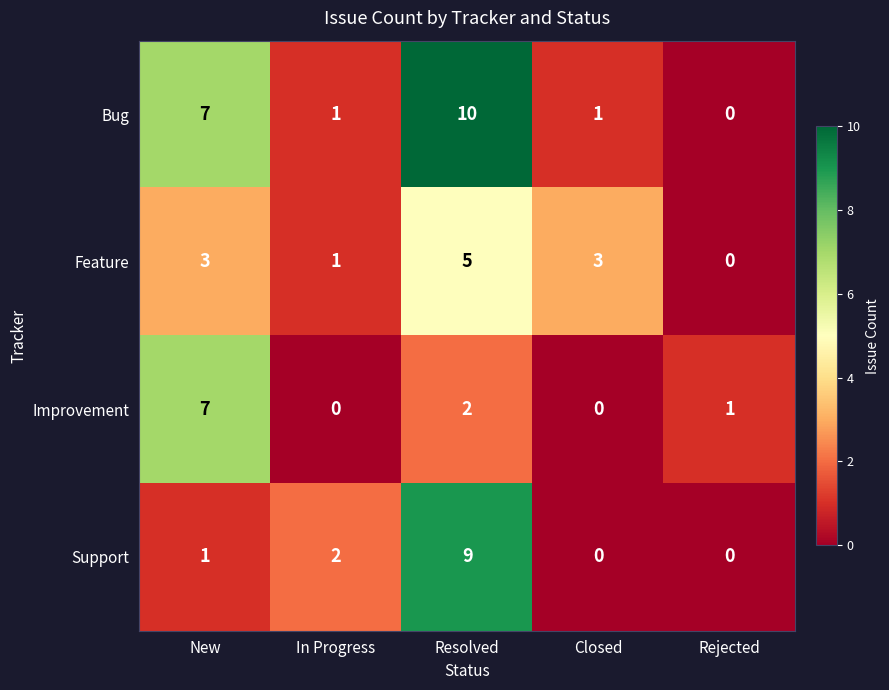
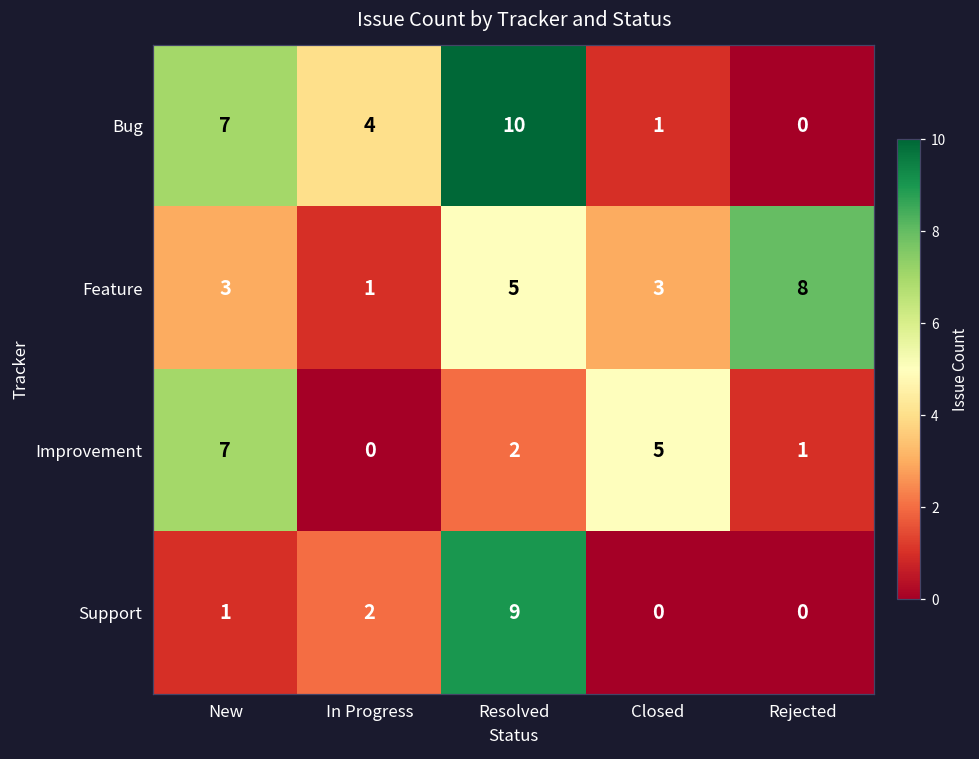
  {
    "Bug": {
      "New": 7,
-     "In Progress": 1,
+     "In Progress": 4,
      "Resolved": 10,
      "Closed": 1,
      "Rejected": 0
    },
    "Feature": {
      "New": 3,
      "In Progress": 1,
      "Resolved": 5,
      "Closed": 3,
-     "Rejected": 0
+     "Rejected": 8
    },
    "Improvement": {
      "New": 7,
      "In Progress": 0,
      "Resolved": 2,
-     "Closed": 0,
+     "Closed": 5,
      "Rejected": 1
    },
    "Support": {
      "New": 1,
      "In Progress": 2,
      "Resolved": 9,
      "Closed": 0,
      "Rejected": 0
    }
  }
